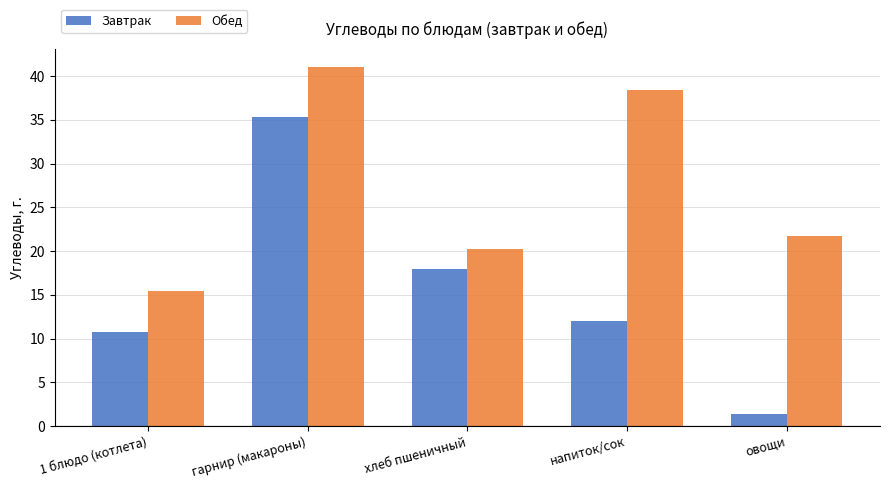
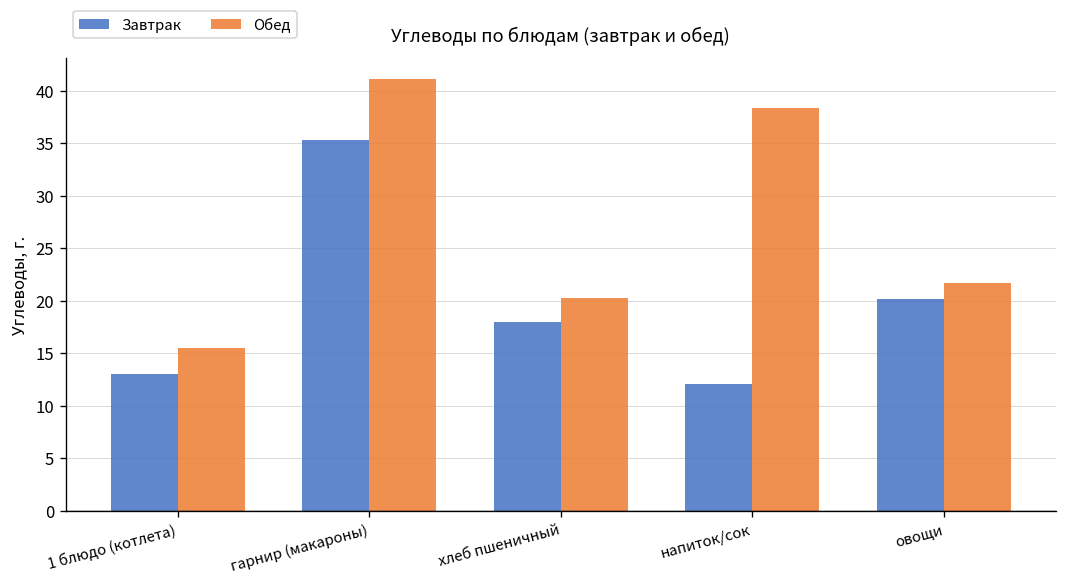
  {
    "Завтрак": {
-     "1 блюдо (котлета)": 11,
+     "1 блюдо (котлета)": 13,
      "гарнир (макароны)": 35,
      "хлеб пшеничный": 18,
      "напиток/сок": 12,
-     "овощи": 1
+     "овощи": 20
    },
    "Обед": {
      "1 блюдо (котлета)": 15,
      "гарнир (макароны)": 41,
      "хлеб пшеничный": 20,
      "напиток/сок": 38,
      "овощи": 22
    }
  }
